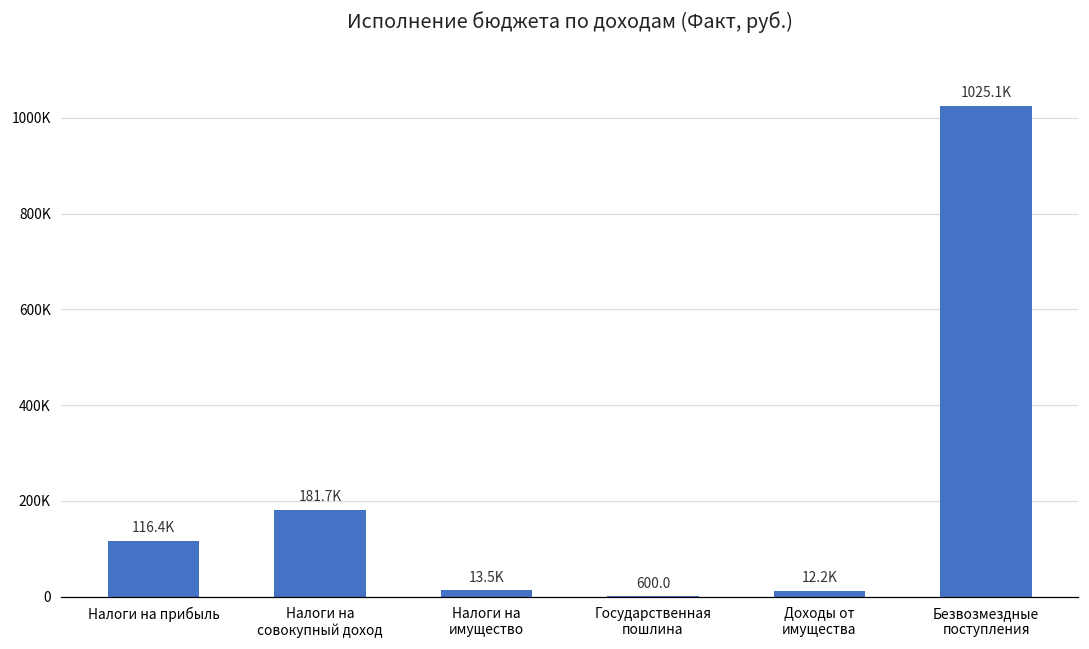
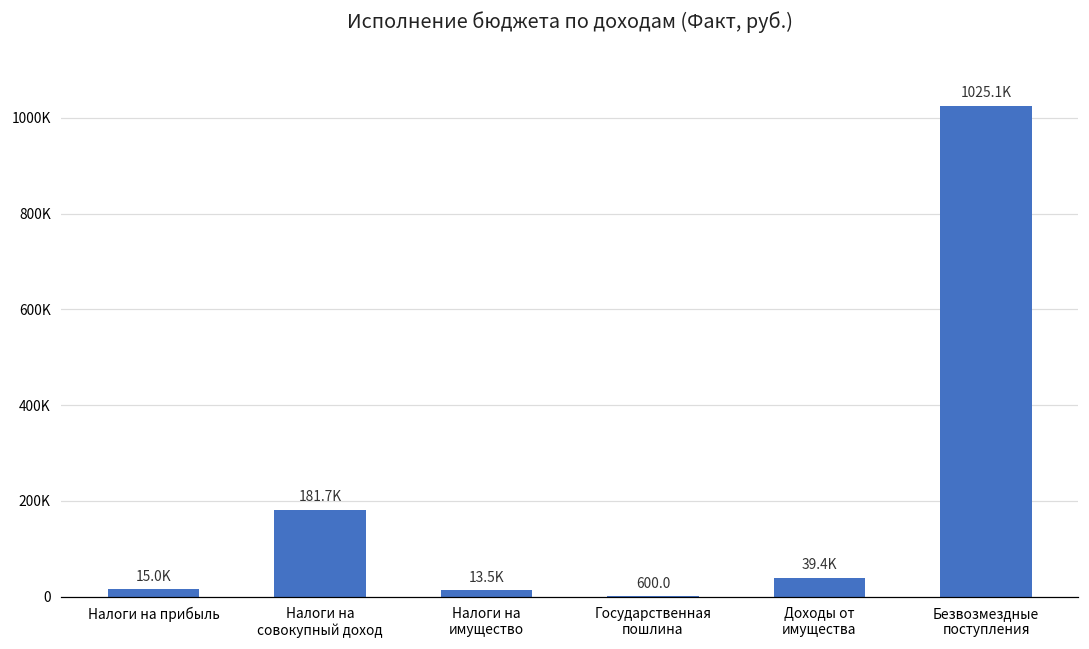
  {
-   "Налоги на прибыль": "116.4K",
+   "Налоги на прибыль": "15.0K",
    "Налоги на совокупный доход": "181.7K",
    "Налоги на имущество": "13.5K",
    "Государственная пошлина": "600.0",
-   "Доходы от имущества": "12.2K",
+   "Доходы от имущества": "39.4K",
    "Безвозмездные поступления": "1025.1K"
  }
